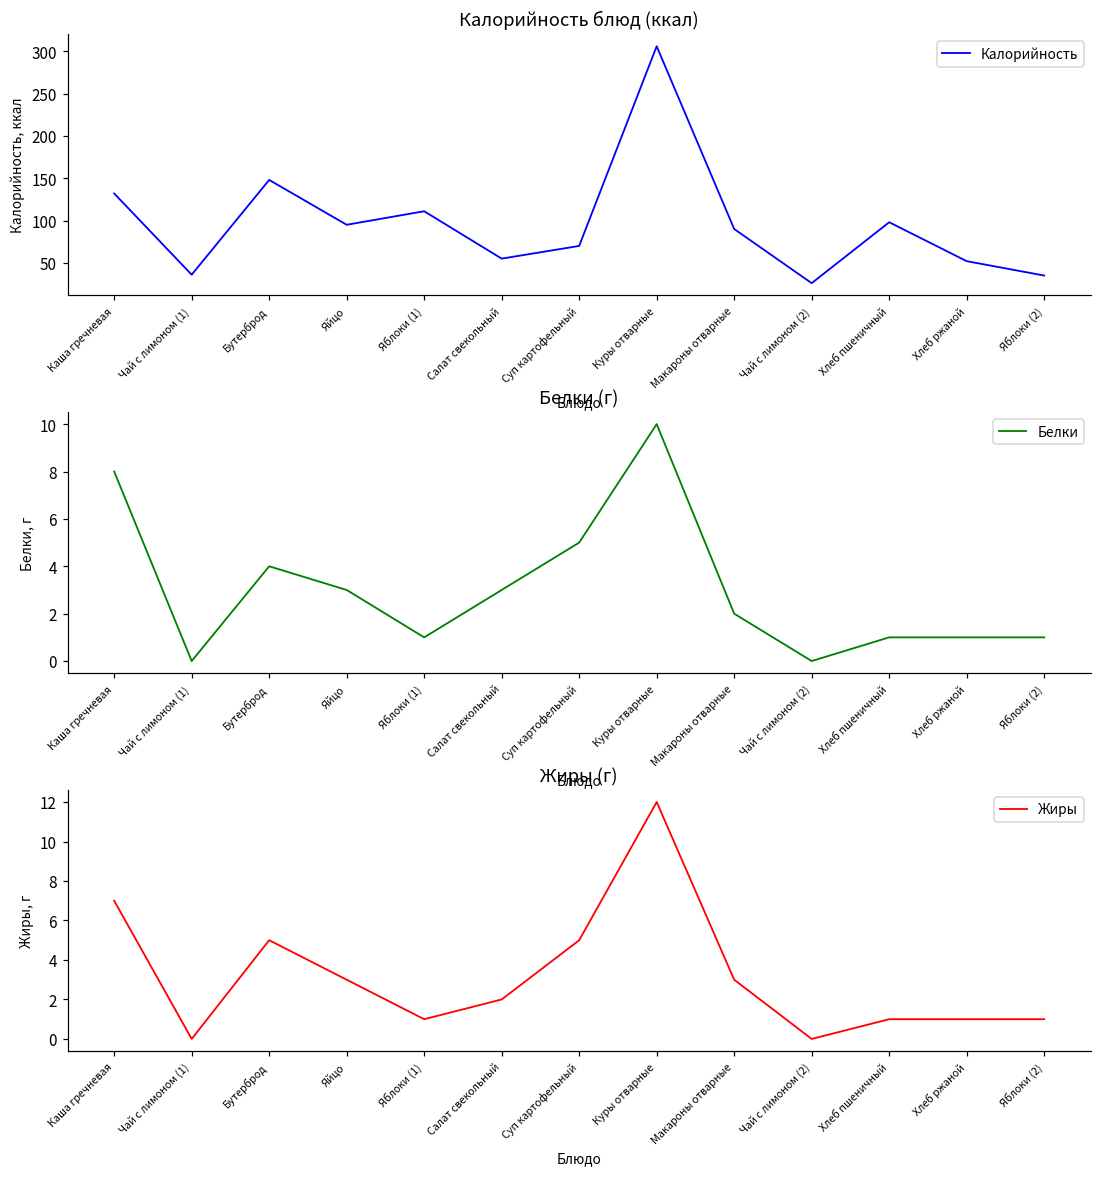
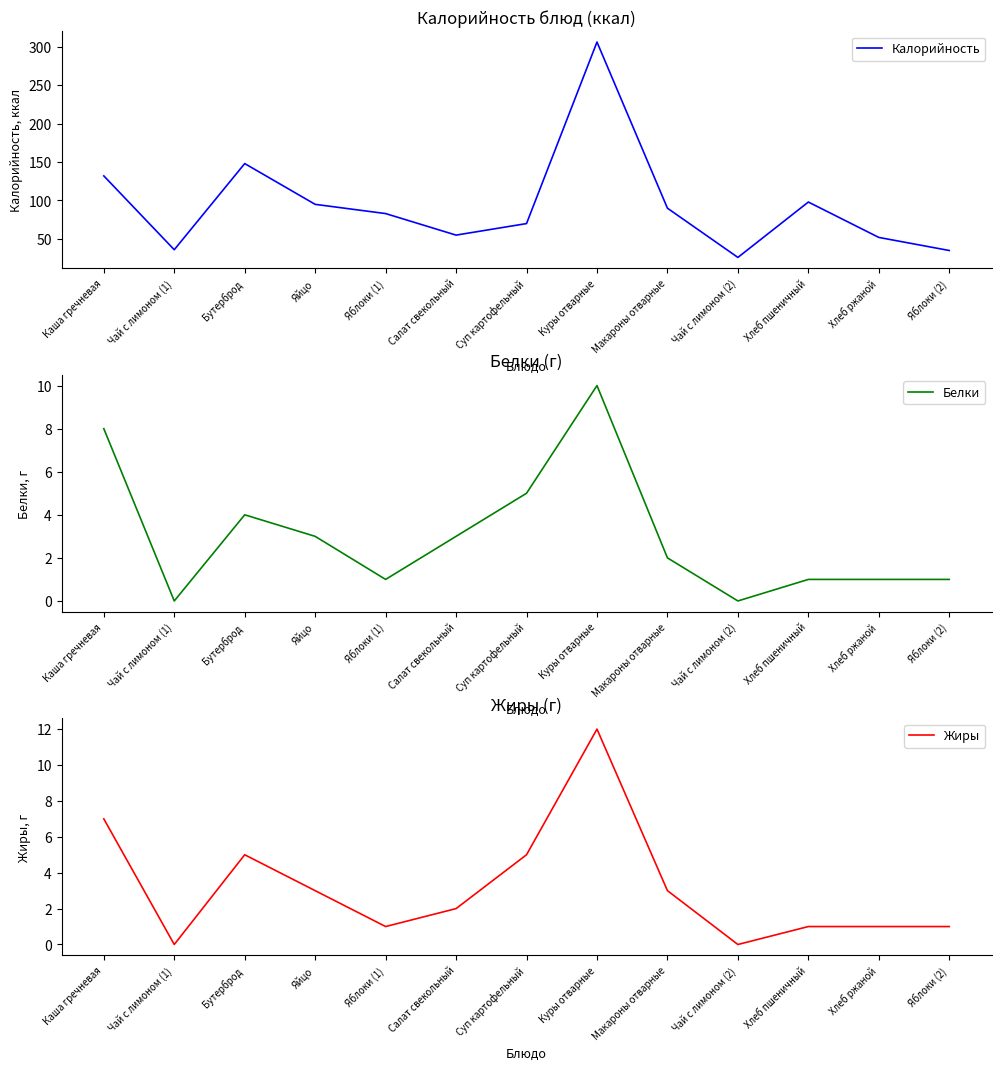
  {
    "Калорийность блюд (ккал)": {
      "Каша гречневая": 130,
      "Чай с лимоном (1)": 40,
      "Бутерброд": 150,
      "Яйцо": 100,
-     "Яблоки (1)": 110,
+     "Яблоки (1)": 80,
      "Салат свекольный": 60,
      "Суп картофельный": 70,
      "Куры отварные": 310,
      "Макароны отварные": 90,
      "Чай с лимоном (2)": 30,
      "Хлеб пшеничный": 100,
      "Хлеб ржаной": 50,
      "Яблоки (2)": 40
    },
    "Белки (г)": {
      "Каша гречневая": 8.0,
      "Чай с лимоном (1)": 0.0,
      "Бутерброд": 4.0,
      "Яйцо": 3.0,
      "Яблоки (1)": 1.0,
      "Салат свекольный": 3.0,
      "Суп картофельный": 5.0,
      "Куры отварные": 10.0,
      "Макароны отварные": 2.0,
      "Чай с лимоном (2)": 0.0,
      "Хлеб пшеничный": 1.0,
      "Хлеб ржаной": 1.0,
      "Яблоки (2)": 1.0
    },
    "Жиры (г)": {
      "Каша гречневая": 7.0,
      "Чай с лимоном (1)": 0.0,
      "Бутерброд": 5.0,
      "Яйцо": 3.0,
      "Яблоки (1)": 1.0,
      "Салат свекольный": 2.0,
      "Суп картофельный": 5.0,
      "Куры отварные": 12.0,
      "Макароны отварные": 3.0,
      "Чай с лимоном (2)": 0.0,
      "Хлеб пшеничный": 1.0,
      "Хлеб ржаной": 1.0,
      "Яблоки (2)": 1.0
    }
  }
